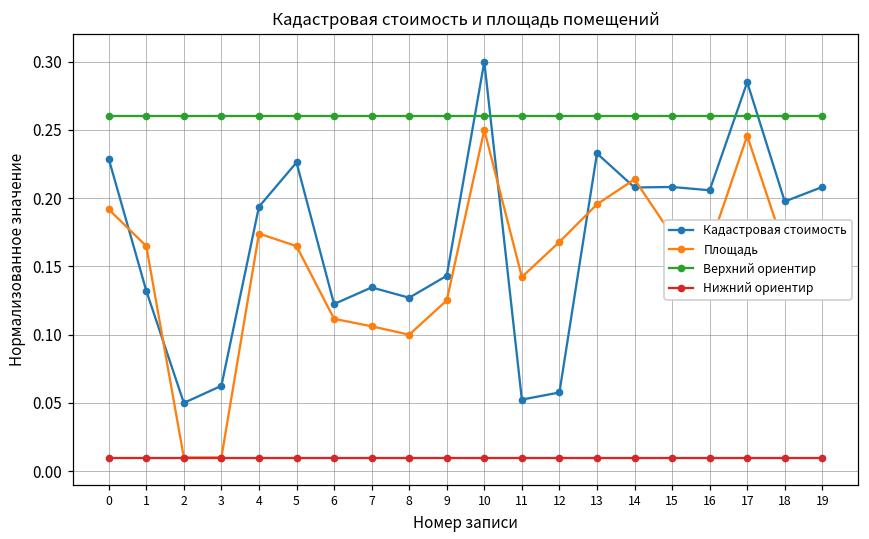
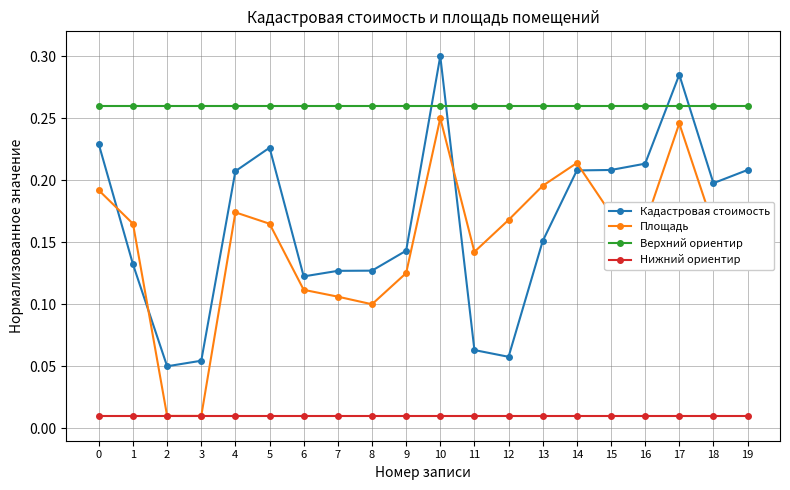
  {
    "Кадастровая стоимость": {
      "0": 0.229,
      "1": 0.132,
      "2": 0.050,
-     "3": 0.063,
-     "4": 0.194,
+     "3": 0.054,
+     "4": 0.207,
      "5": 0.226,
      "6": 0.122,
-     "7": 0.135,
+     "7": 0.127,
      "8": 0.127,
      "9": 0.143,
      "10": 0.300,
-     "11": 0.052,
+     "11": 0.063,
      "12": 0.058,
-     "13": 0.233,
+     "13": 0.151,
      "14": 0.208,
      "15": 0.208,
-     "16": 0.206,
+     "16": 0.213,
      "17": 0.285,
      "18": 0.198,
      "19": 0.208
    },
    "Площадь": {
      "0": 0.192,
      "1": 0.165,
      "4": 0.174,
      "5": 0.165,
      "6": 0.112,
      "7": 0.106,
      "8": 0.100,
      "9": 0.125,
      "10": 0.250,
      "11": 0.142,
      "12": 0.168,
      "13": 0.196,
      "14": 0.214,
      "17": 0.246
    },
    "Верхний ориентир": {
      "0": 0.260,
      "1": 0.260,
      "2": 0.260,
      "3": 0.260,
      "4": 0.260,
      "5": 0.260,
      "6": 0.260,
      "7": 0.260,
      "8": 0.260,
      "9": 0.260,
      "10": 0.260,
      "11": 0.260,
      "12": 0.260,
      "13": 0.260,
      "14": 0.260,
      "15": 0.260,
      "16": 0.260,
      "17": 0.260,
      "18": 0.260,
      "19": 0.260
    },
    "Нижний ориентир": {
      "0": 0.010,
      "1": 0.010,
      "4": 0.010,
      "5": 0.010,
      "6": 0.010,
      "7": 0.010,
      "8": 0.010,
      "9": 0.010,
      "10": 0.010,
      "11": 0.010,
      "12": 0.010,
      "13": 0.010,
      "14": 0.010,
      "15": 0.010,
      "16": 0.010,
      "17": 0.010,
      "18": 0.010,
      "19": 0.010
    }
  }
